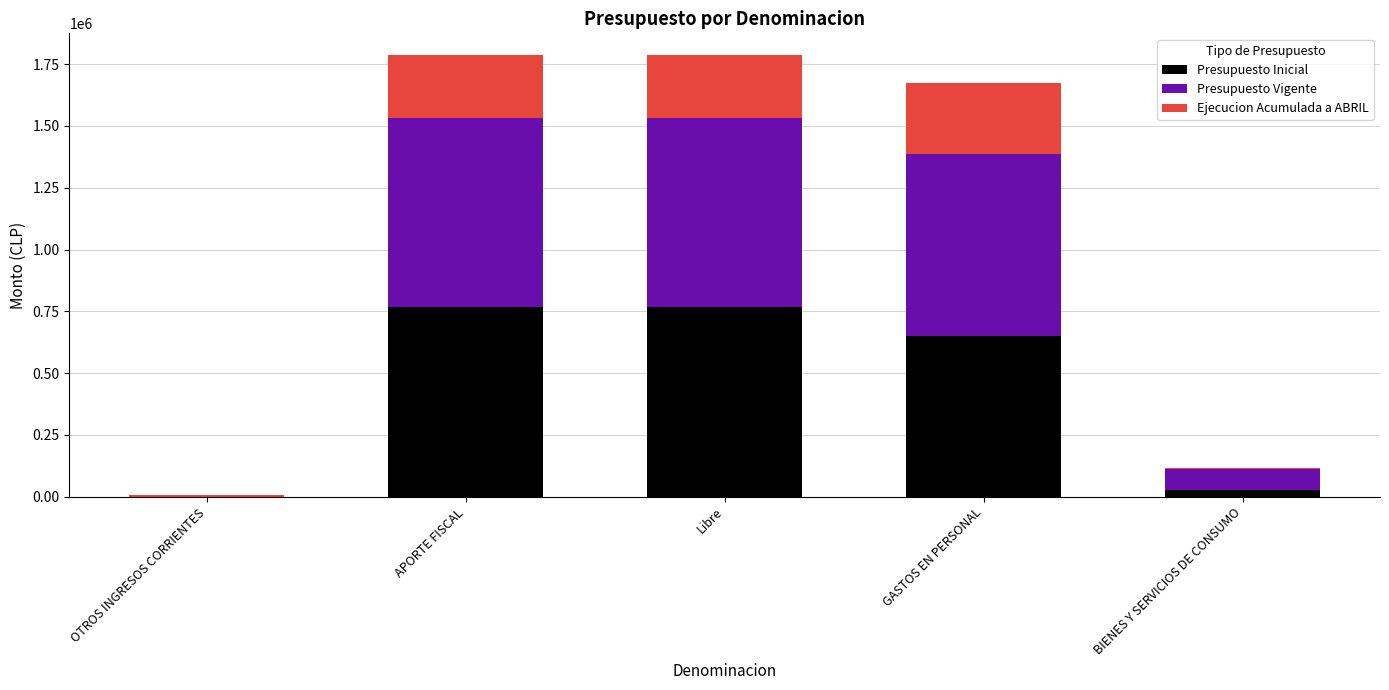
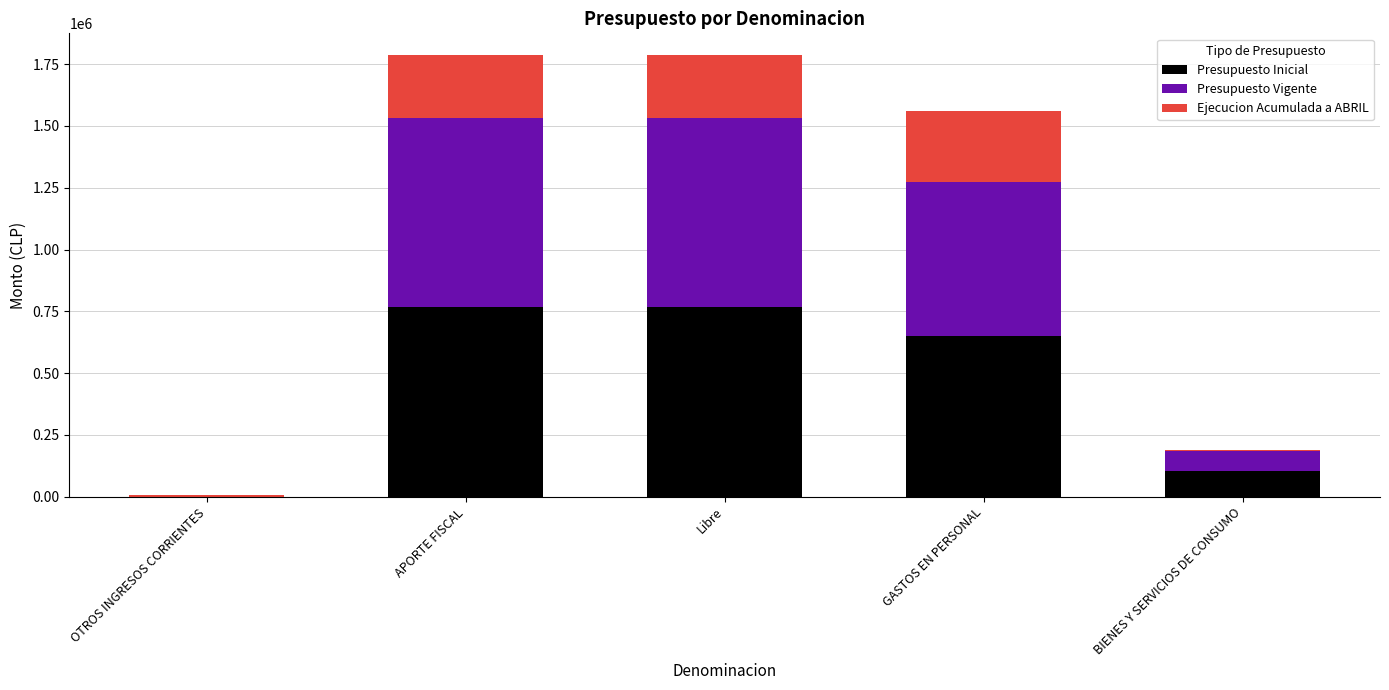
  {
    "Presupuesto Inicial": {
      "OTROS INGRESOS CORRIENTES": 0,
      "APORTE FISCAL": 770000,
      "Libre": 770000,
      "GASTOS EN PERSONAL": 650000,
-     "BIENES Y SERVICIOS DE CONSUMO": 30000
+     "BIENES Y SERVICIOS DE CONSUMO": 100000
    },
    "Presupuesto Vigente": {
      "OTROS INGRESOS CORRIENTES": 0,
      "APORTE FISCAL": 770000,
      "Libre": 770000,
-     "GASTOS EN PERSONAL": 740000,
+     "GASTOS EN PERSONAL": 620000,
      "BIENES Y SERVICIOS DE CONSUMO": 80000
    },
    "Ejecucion Acumulada a ABRIL": {
      "APORTE FISCAL": 250000,
      "Libre": 250000,
      "GASTOS EN PERSONAL": 290000
    }
  }
